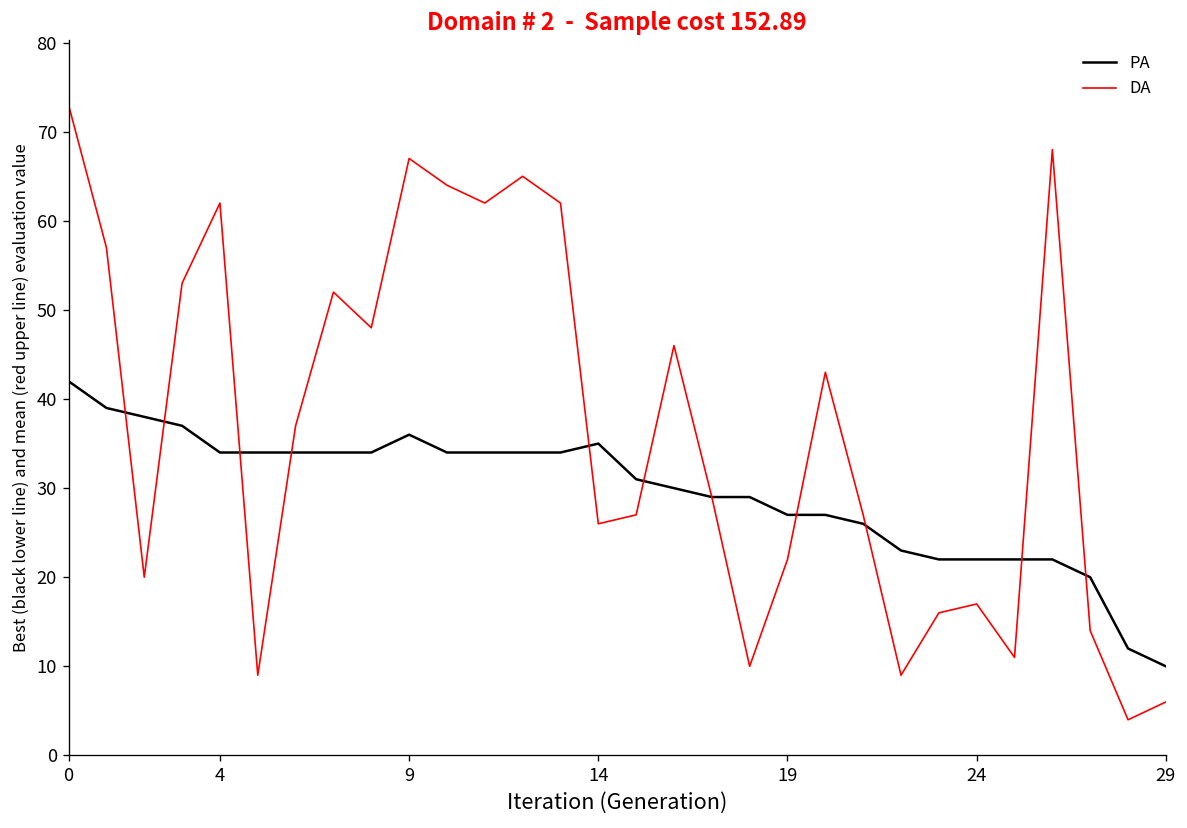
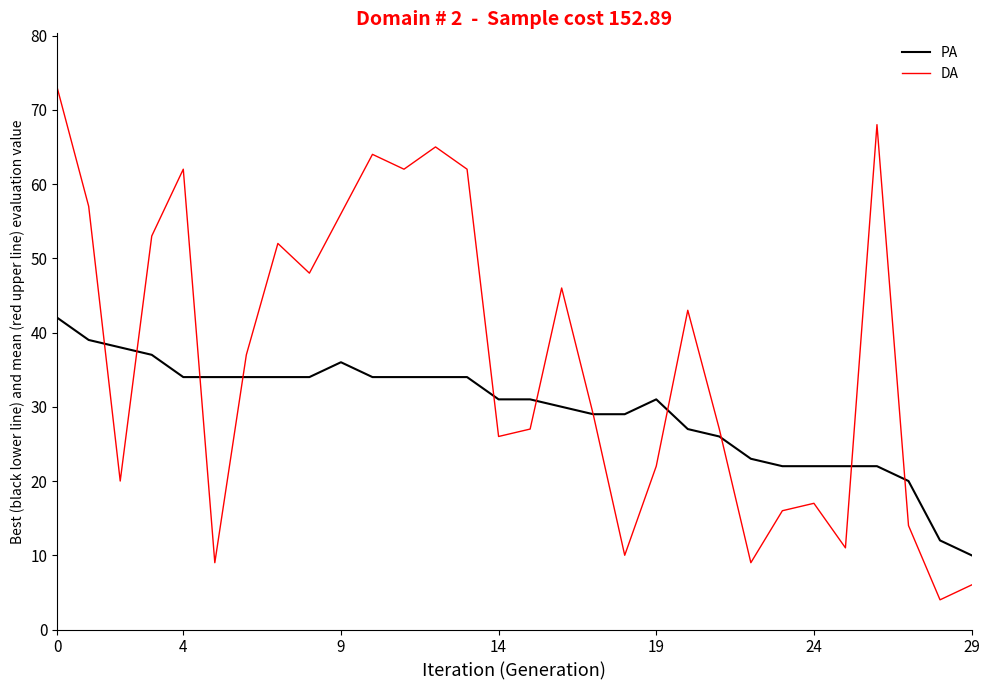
  {
    "PA": {
      "0": 42,
      "4": 34,
      "9": 36,
-     "14": 35,
-     "19": 27,
+     "14": 31,
+     "19": 31,
      "24": 22,
      "29": 10
    },
    "DA": {
      "0": 73,
      "4": 62,
-     "9": 67,
+     "9": 56,
      "14": 26,
      "19": 22,
      "24": 17,
      "29": 6
    }
  }
